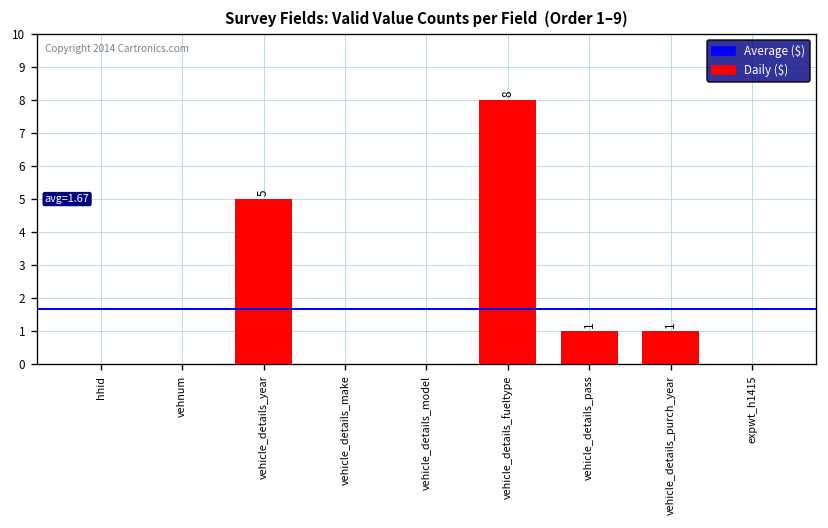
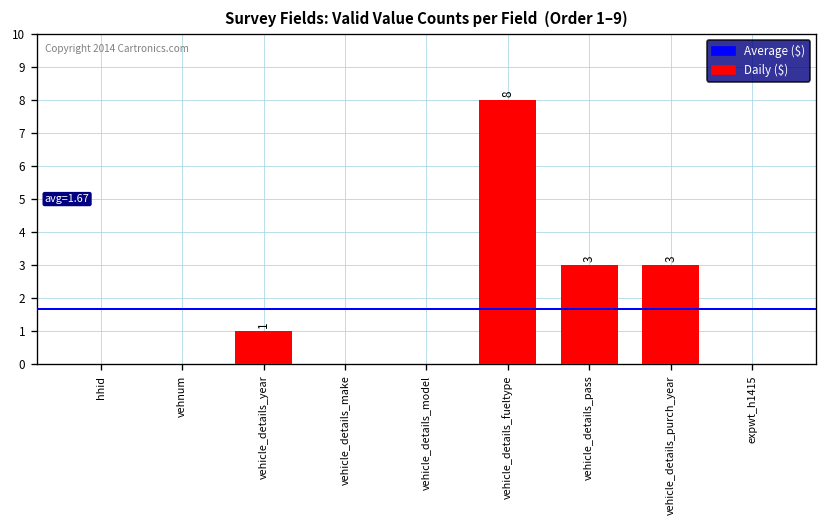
  {
-   "vehicle_details_year": 5,
+   "vehicle_details_year": 1,
    "vehicle_details_fueltype": 8,
-   "vehicle_details_pass": 1,
-   "vehicle_details_purch_year": 1
+   "vehicle_details_pass": 3,
+   "vehicle_details_purch_year": 3
  }
